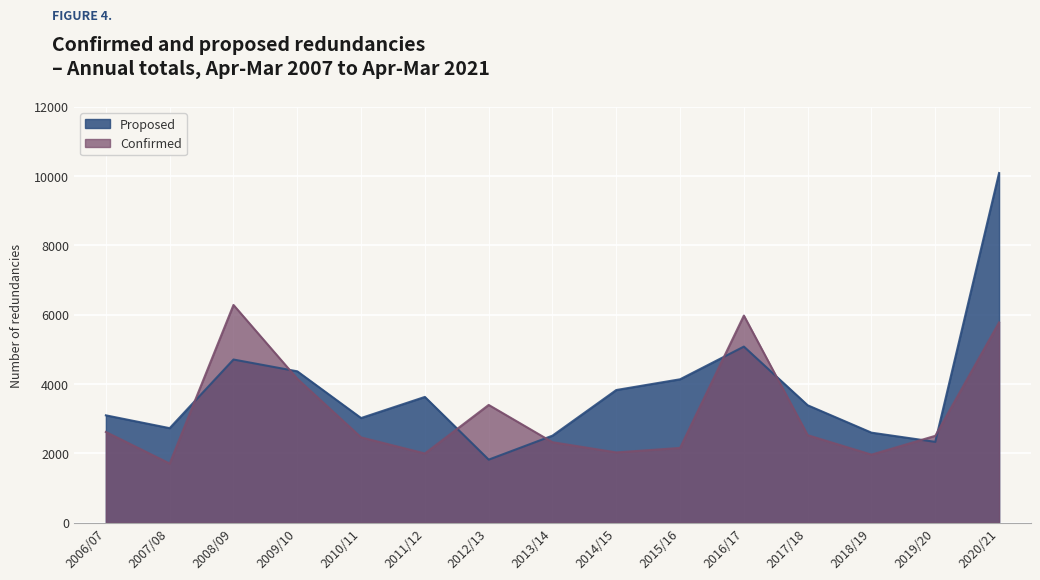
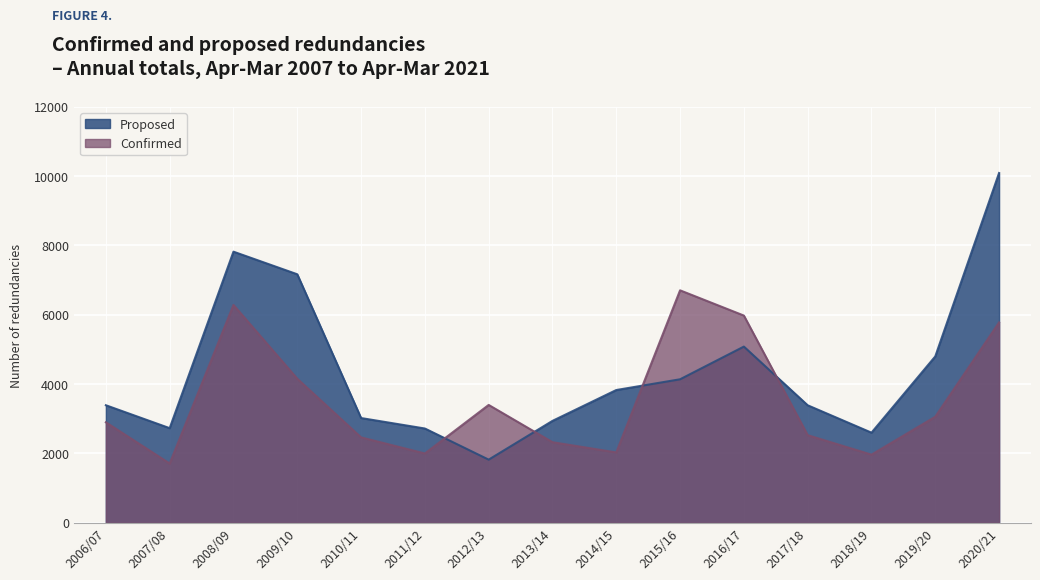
  {
    "Proposed": {
-     "2006/07": 3100,
+     "2006/07": 3400,
      "2007/08": 2700,
-     "2008/09": 4700,
-     "2009/10": 4400,
+     "2008/09": 7800,
+     "2009/10": 7200,
      "2010/11": 3000,
-     "2011/12": 3600,
+     "2011/12": 2700,
      "2012/13": 1800,
-     "2013/14": 2500,
+     "2013/14": 2900,
      "2014/15": 3800,
      "2015/16": 4100,
      "2016/17": 5100,
      "2017/18": 3400,
      "2018/19": 2600,
-     "2019/20": 2300,
+     "2019/20": 4800,
      "2020/21": 10100
    },
    "Confirmed": {
-     "2006/07": 2600,
+     "2006/07": 2900,
      "2007/08": 1700,
      "2008/09": 6300,
      "2009/10": 4200,
      "2010/11": 2500,
      "2011/12": 2000,
      "2012/13": 3400,
      "2013/14": 2300,
      "2014/15": 2000,
-     "2015/16": 2200,
+     "2015/16": 6700,
      "2016/17": 6000,
      "2017/18": 2500,
      "2018/19": 2000,
-     "2019/20": 2500,
+     "2019/20": 3100,
      "2020/21": 5800
    }
  }
